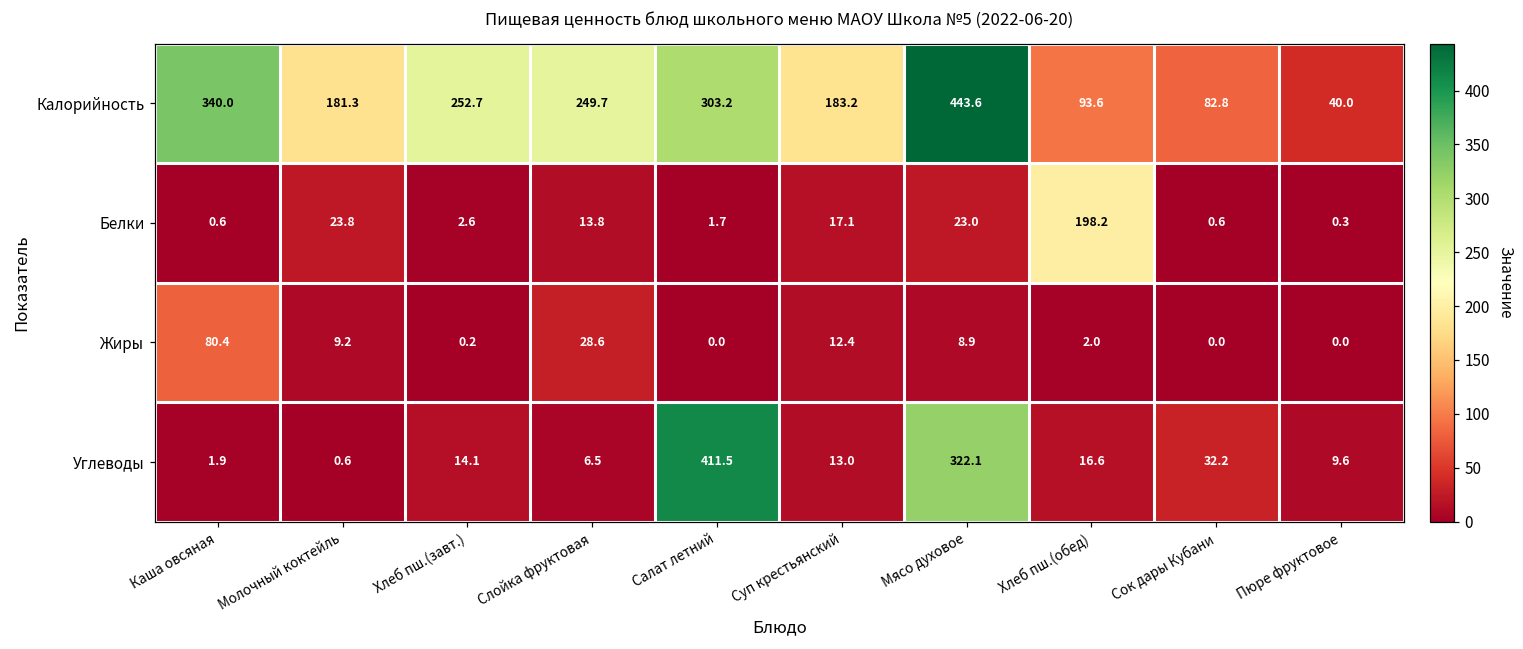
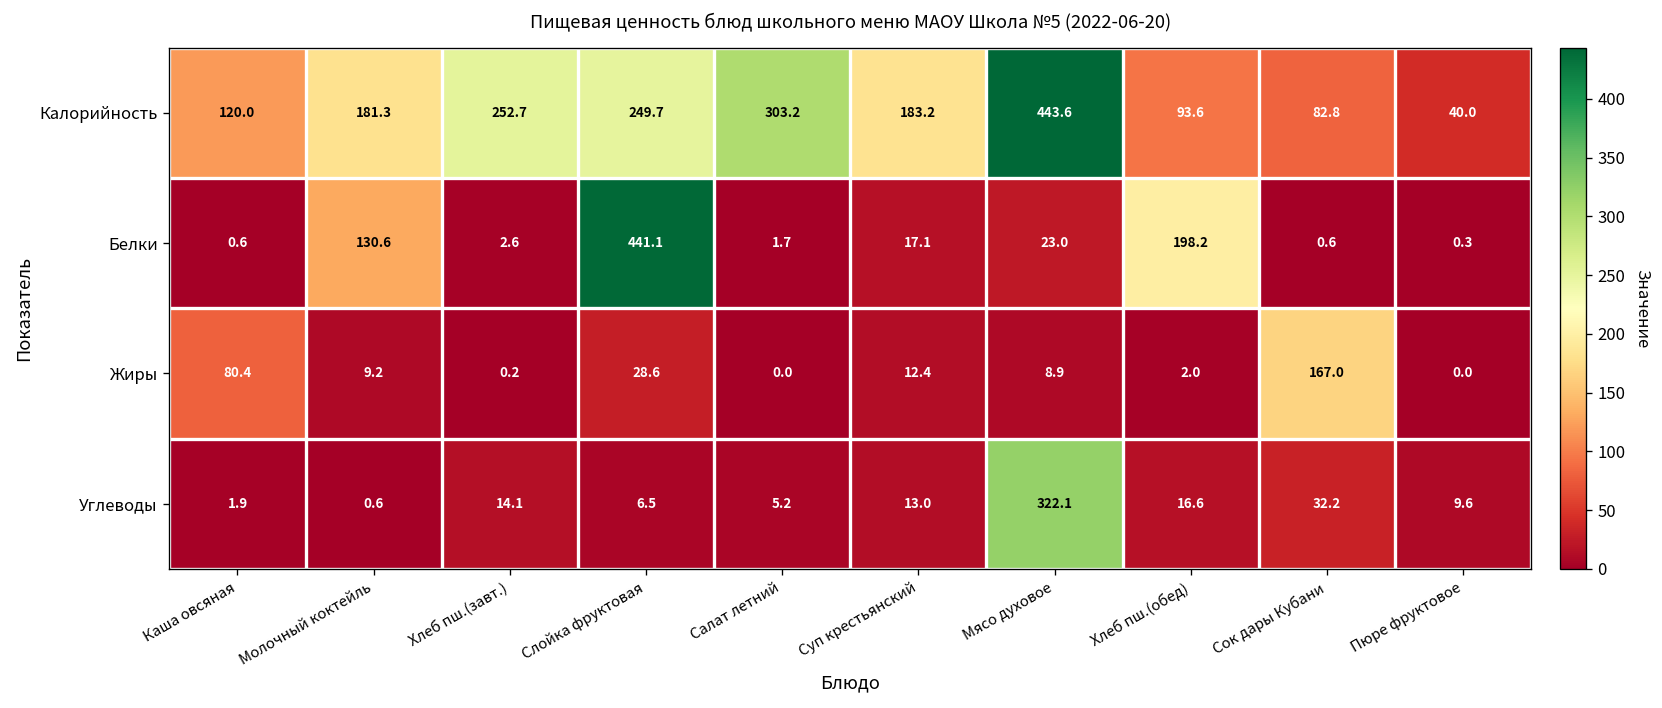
  {
    "Калорийность": {
-     "Каша овсяная": 340.0,
+     "Каша овсяная": 120.0,
      "Молочный коктейль": 181.3,
      "Хлеб пш.(завт.)": 252.7,
      "Слойка фруктовая": 249.7,
      "Салат летний": 303.2,
      "Суп крестьянский": 183.2,
      "Мясо духовое": 443.6,
      "Хлеб пш.(обед)": 93.6,
      "Сок дары Кубани": 82.8,
      "Пюре фруктовое": 40.0
    },
    "Белки": {
      "Каша овсяная": 0.6,
-     "Молочный коктейль": 23.8,
+     "Молочный коктейль": 130.6,
      "Хлеб пш.(завт.)": 2.6,
-     "Слойка фруктовая": 13.8,
+     "Слойка фруктовая": 441.1,
      "Салат летний": 1.7,
      "Суп крестьянский": 17.1,
      "Мясо духовое": 23.0,
      "Хлеб пш.(обед)": 198.2,
      "Сок дары Кубани": 0.6,
      "Пюре фруктовое": 0.3
    },
    "Жиры": {
      "Каша овсяная": 80.4,
      "Молочный коктейль": 9.2,
      "Хлеб пш.(завт.)": 0.2,
      "Слойка фруктовая": 28.6,
      "Салат летний": 0.0,
      "Суп крестьянский": 12.4,
      "Мясо духовое": 8.9,
      "Хлеб пш.(обед)": 2.0,
-     "Сок дары Кубани": 0.0,
+     "Сок дары Кубани": 167.0,
      "Пюре фруктовое": 0.0
    },
    "Углеводы": {
      "Каша овсяная": 1.9,
      "Молочный коктейль": 0.6,
      "Хлеб пш.(завт.)": 14.1,
      "Слойка фруктовая": 6.5,
-     "Салат летний": 411.5,
+     "Салат летний": 5.2,
      "Суп крестьянский": 13.0,
      "Мясо духовое": 322.1,
      "Хлеб пш.(обед)": 16.6,
      "Сок дары Кубани": 32.2,
      "Пюре фруктовое": 9.6
    }
  }
